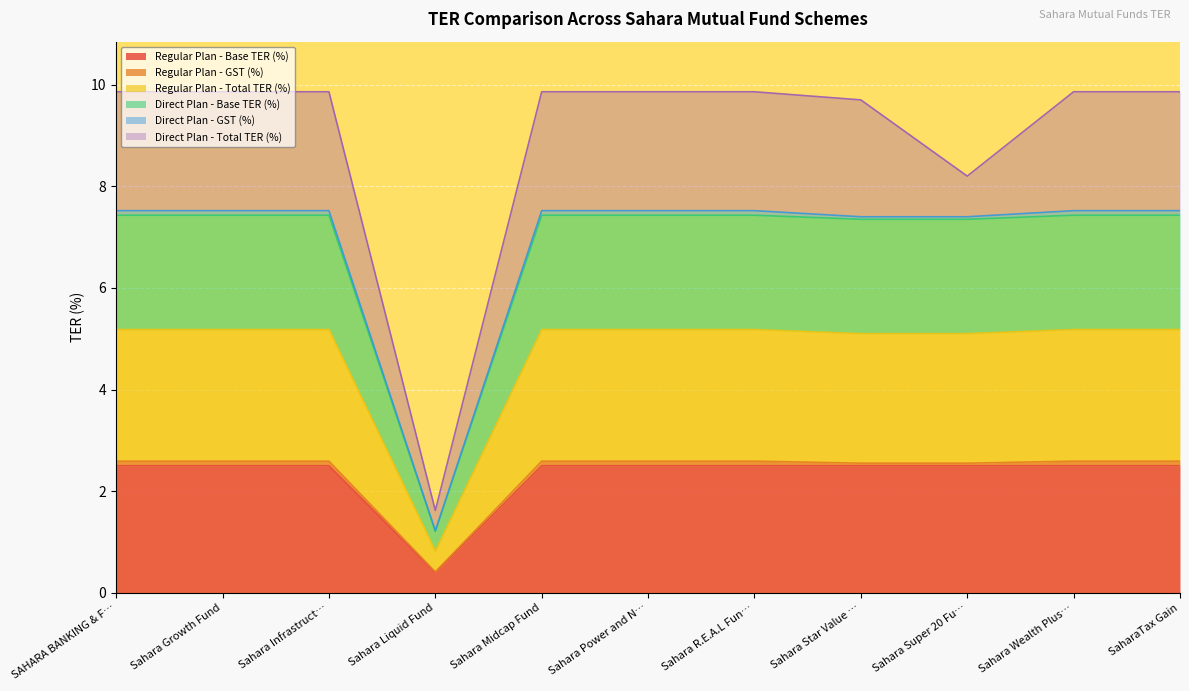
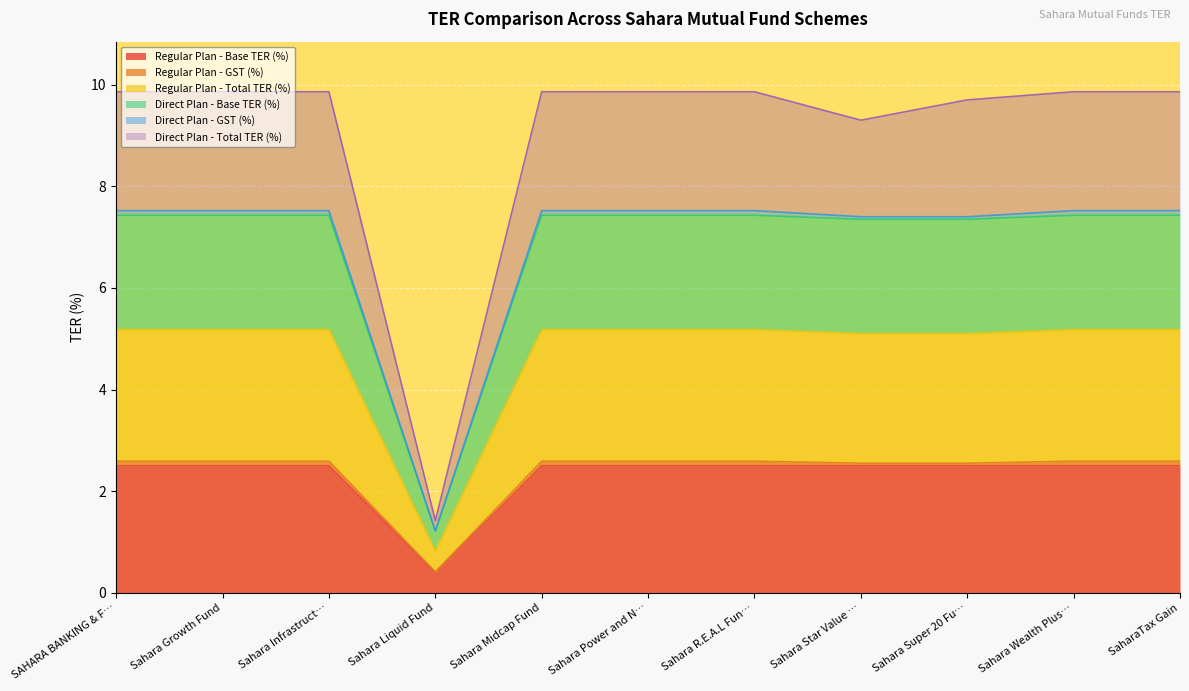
  {
    "Regular Plan - Total TER (%)": {
      "SAHARA BANKING & F…": 2.6,
      "Sahara Growth Fund": 2.6,
      "Sahara Infrastruct…": 2.6,
      "Sahara Liquid Fund": 0.4,
      "Sahara Midcap Fund": 2.6,
      "Sahara Power and N…": 2.6,
      "Sahara R.E.A.L Fun…": 2.6,
      "Sahara Star Value …": 2.6,
      "Sahara Super 20 Fu…": 2.6,
      "Sahara Wealth Plus…": 2.6,
      "SaharaTax Gain": 2.6
    },
    "Direct Plan - Base TER (%)": {
      "SAHARA BANKING & F…": 2.3,
      "Sahara Growth Fund": 2.3,
      "Sahara Infrastruct…": 2.3,
      "Sahara Midcap Fund": 2.3,
      "Sahara Power and N…": 2.3,
      "Sahara R.E.A.L Fun…": 2.3,
      "Sahara Wealth Plus…": 2.3,
      "SaharaTax Gain": 2.3
    },
    "Direct Plan - GST (%)": {
      "SAHARA BANKING & F…": 0.1,
      "Sahara Growth Fund": 0.1,
      "Sahara Infrastruct…": 0.1,
      "Sahara Midcap Fund": 0.1,
      "Sahara Power and N…": 0.1,
      "Sahara R.E.A.L Fun…": 0.1,
      "Sahara Wealth Plus…": 0.1,
      "SaharaTax Gain": 0.1
    },
    "Direct Plan - Total TER (%)": {
      "SAHARA BANKING & F…": 2.3,
      "Sahara Infrastruct…": 2.3,
-     "Sahara Liquid Fund": 0.4,
+     "Sahara Liquid Fund": 0.2,
      "Sahara Midcap Fund": 2.3,
      "Sahara Power and N…": 2.3,
      "Sahara R.E.A.L Fun…": 2.3,
-     "Sahara Star Value …": 2.3,
-     "Sahara Super 20 Fu…": 0.8,
+     "Sahara Star Value …": 1.9,
+     "Sahara Super 20 Fu…": 2.3,
      "Sahara Wealth Plus…": 2.3,
      "SaharaTax Gain": 2.3
    }
  }
